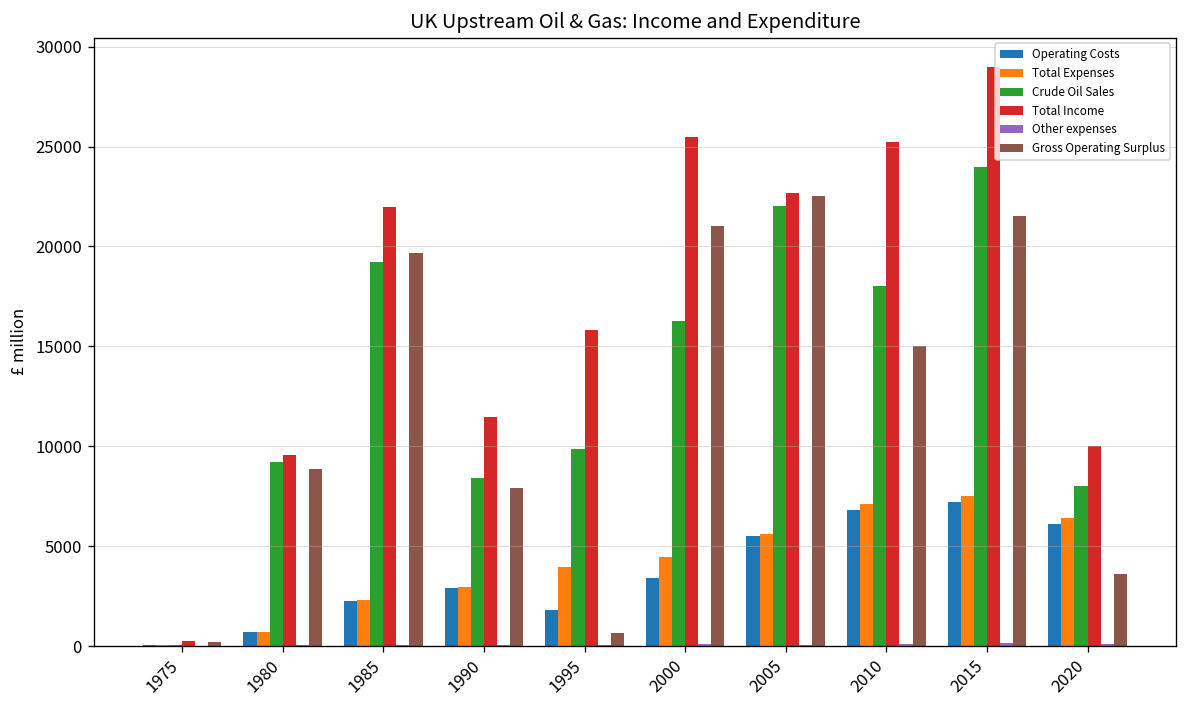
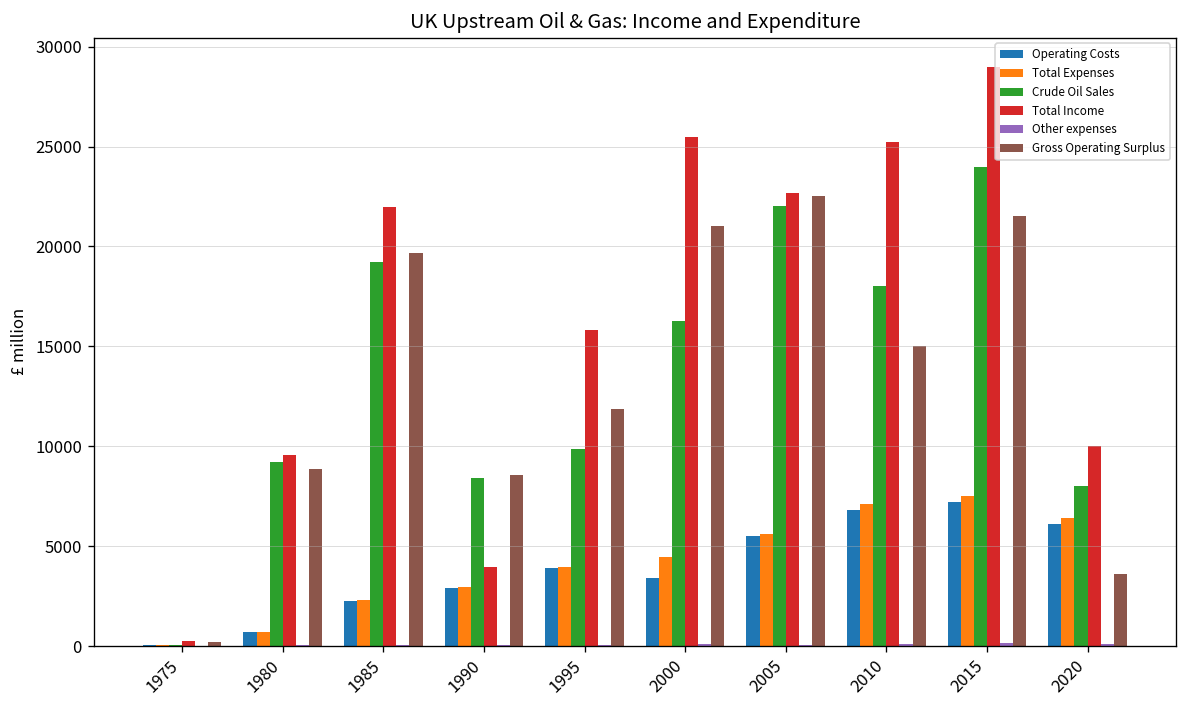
  {
    "Operating Costs": {
      "1980": 700,
      "1985": 2200,
      "1990": 2900,
-     "1995": 1800,
+     "1995": 3900,
      "2000": 3400,
      "2005": 5500,
      "2010": 6800,
      "2015": 7200,
      "2020": 6100
    },
    "Total Expenses": {
      "1980": 700,
      "1985": 2300,
      "1990": 2900,
      "1995": 3900,
      "2000": 4500,
      "2005": 5600,
      "2010": 7100,
      "2015": 7500,
      "2020": 6400
    },
    "Crude Oil Sales": {
      "1980": 9200,
      "1985": 19200,
      "1990": 8400,
      "1995": 9900,
      "2000": 16300,
      "2005": 22000,
      "2010": 18000,
      "2015": 24000,
      "2020": 8000
    },
    "Total Income": {
      "1975": 300,
      "1980": 9600,
      "1985": 22000,
-     "1990": 11500,
+     "1990": 4000,
      "1995": 15800,
      "2000": 25500,
      "2005": 22700,
      "2010": 25200,
      "2015": 29000,
      "2020": 10000
    },
    "Other expenses": {
      "1975": 0
    },
    "Gross Operating Surplus": {
      "1975": 200,
      "1980": 8900,
      "1985": 19700,
-     "1990": 7900,
-     "1995": 700,
+     "1990": 8600,
+     "1995": 11900,
      "2000": 21000,
      "2005": 22500,
      "2010": 15000,
      "2015": 21500,
      "2020": 3600
    }
  }
